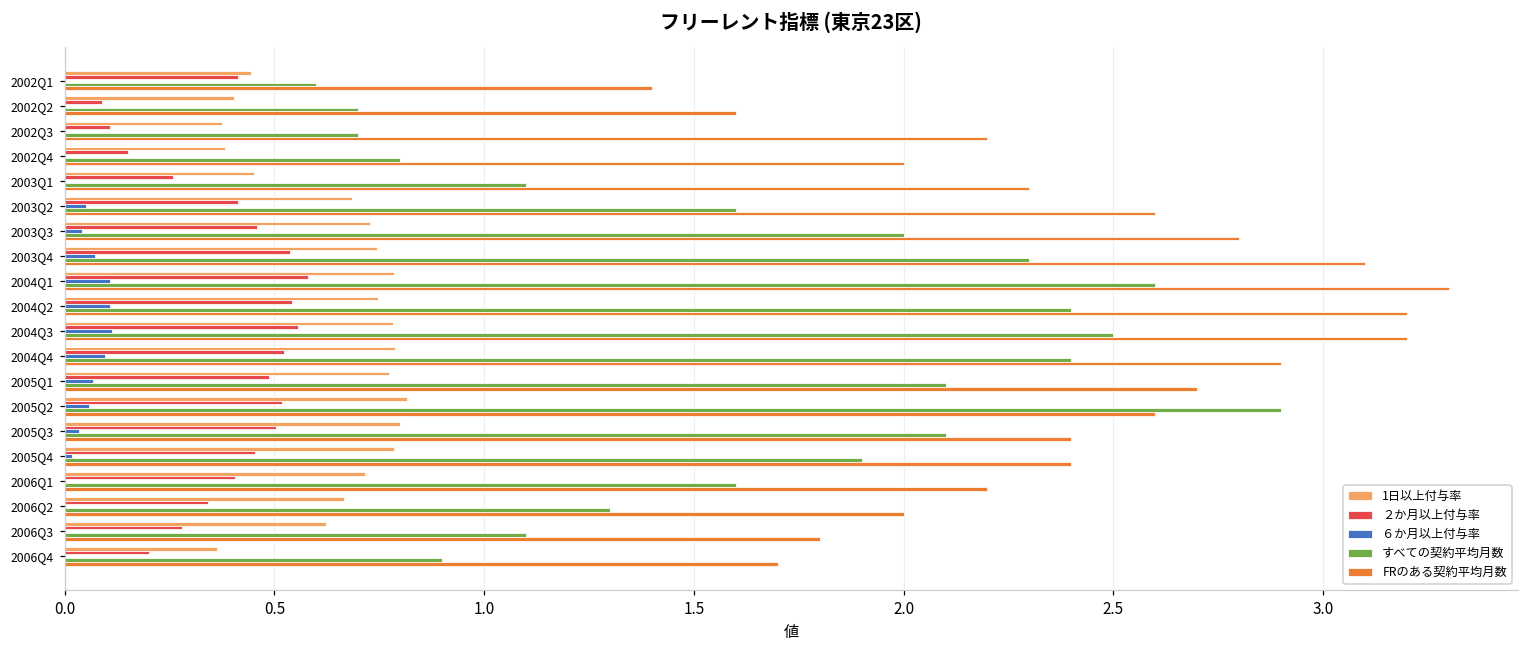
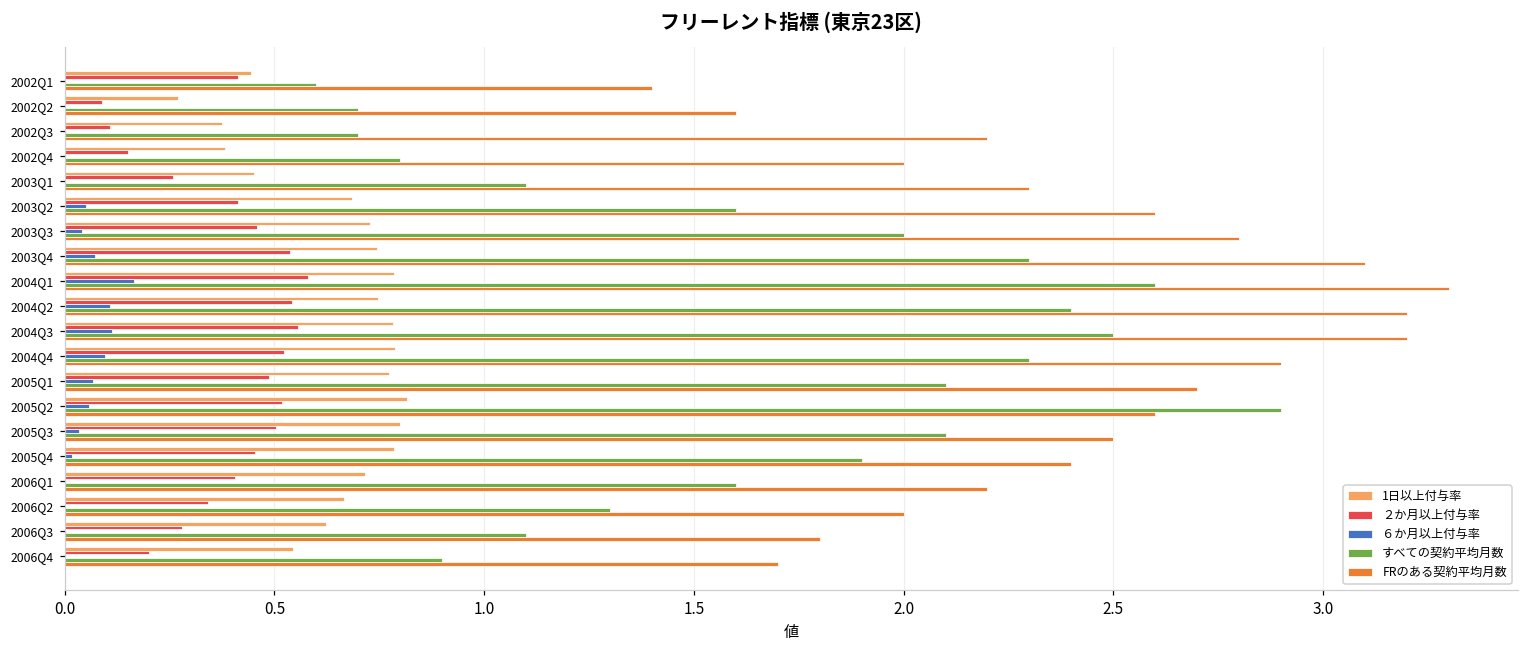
  {
    "1日以上付与率": {
      "2002Q1": 0.44,
-     "2002Q2": 0.40,
+     "2002Q2": 0.27,
      "2002Q3": 0.38,
      "2002Q4": 0.38,
      "2003Q1": 0.45,
      "2003Q2": 0.69,
      "2003Q3": 0.73,
      "2003Q4": 0.75,
      "2004Q1": 0.79,
      "2004Q2": 0.75,
      "2004Q3": 0.78,
      "2004Q4": 0.79,
      "2005Q1": 0.77,
      "2005Q2": 0.82,
      "2005Q3": 0.80,
      "2005Q4": 0.79,
      "2006Q1": 0.72,
      "2006Q2": 0.67,
      "2006Q3": 0.62,
-     "2006Q4": 0.36
+     "2006Q4": 0.55
    },
    "２か月以上付与率": {
      "2002Q1": 0.41,
      "2002Q2": 0.09,
      "2002Q3": 0.11,
      "2002Q4": 0.15,
      "2003Q1": 0.26,
      "2003Q2": 0.41,
      "2003Q3": 0.46,
      "2003Q4": 0.54,
      "2004Q1": 0.58,
      "2004Q2": 0.54,
      "2004Q3": 0.56,
      "2004Q4": 0.52,
      "2005Q1": 0.49,
      "2005Q2": 0.52,
      "2005Q3": 0.50,
      "2005Q4": 0.45,
      "2006Q1": 0.41,
      "2006Q2": 0.34,
      "2006Q3": 0.28,
      "2006Q4": 0.20
    },
    "６か月以上付与率": {
      "2002Q1": 0.00,
      "2002Q2": 0.00,
      "2002Q3": 0.00,
      "2002Q4": 0.00,
      "2003Q1": 0.00,
      "2003Q2": 0.05,
      "2003Q3": 0.04,
      "2003Q4": 0.07,
-     "2004Q1": 0.11,
+     "2004Q1": 0.16,
      "2004Q2": 0.11,
      "2004Q3": 0.11,
      "2004Q4": 0.10,
      "2005Q1": 0.07,
      "2005Q2": 0.06,
      "2005Q3": 0.04,
      "2005Q4": 0.02,
      "2006Q1": 0.00,
      "2006Q2": 0.00,
      "2006Q3": 0.00,
      "2006Q4": 0.00
    },
    "すべての契約平均月数": {
      "2002Q1": 0.6,
      "2002Q2": 0.7,
      "2002Q3": 0.7,
      "2002Q4": 0.8,
      "2003Q1": 1.1,
      "2003Q2": 1.6,
      "2003Q3": 2.0,
      "2003Q4": 2.3,
      "2004Q1": 2.6,
      "2004Q2": 2.4,
      "2004Q3": 2.5,
-     "2004Q4": 2.4,
+     "2004Q4": 2.3,
      "2005Q1": 2.1,
      "2005Q2": 2.9,
      "2005Q3": 2.1,
      "2005Q4": 1.9,
      "2006Q1": 1.6,
      "2006Q2": 1.3,
      "2006Q3": 1.1,
      "2006Q4": 0.9
    },
    "FRのある契約平均月数": {
      "2002Q1": 1.4,
      "2002Q2": 1.6,
      "2002Q3": 2.2,
      "2002Q4": 2.0,
      "2003Q1": 2.3,
      "2003Q2": 2.6,
      "2003Q3": 2.8,
      "2003Q4": 3.1,
      "2004Q1": 3.3,
      "2004Q2": 3.2,
      "2004Q3": 3.2,
      "2004Q4": 2.9,
      "2005Q1": 2.7,
      "2005Q2": 2.6,
-     "2005Q3": 2.4,
+     "2005Q3": 2.5,
      "2005Q4": 2.4,
      "2006Q1": 2.2,
      "2006Q2": 2.0,
      "2006Q3": 1.8,
      "2006Q4": 1.7
    }
  }
